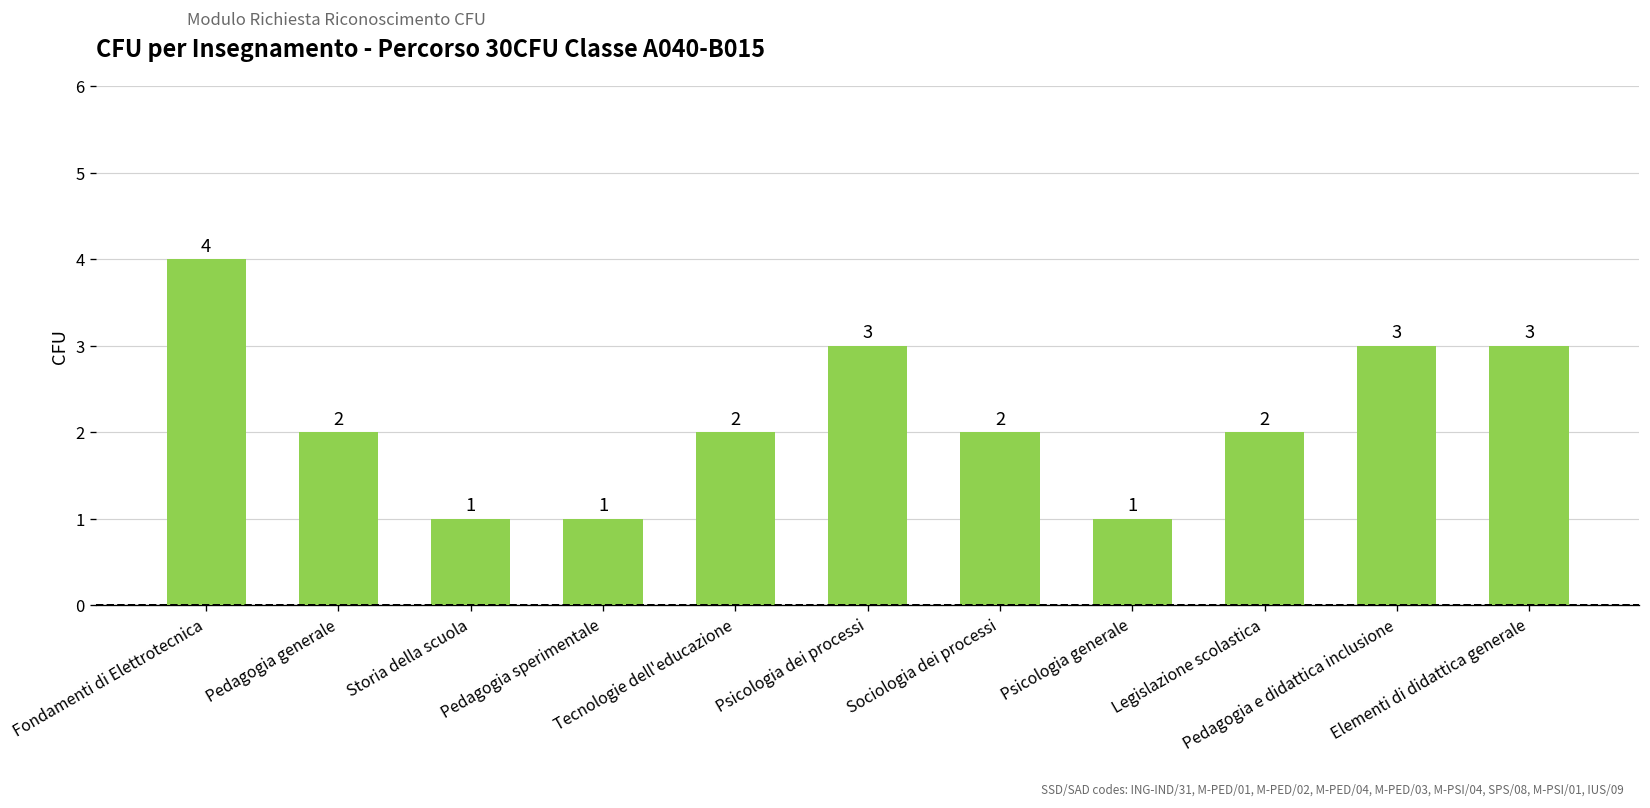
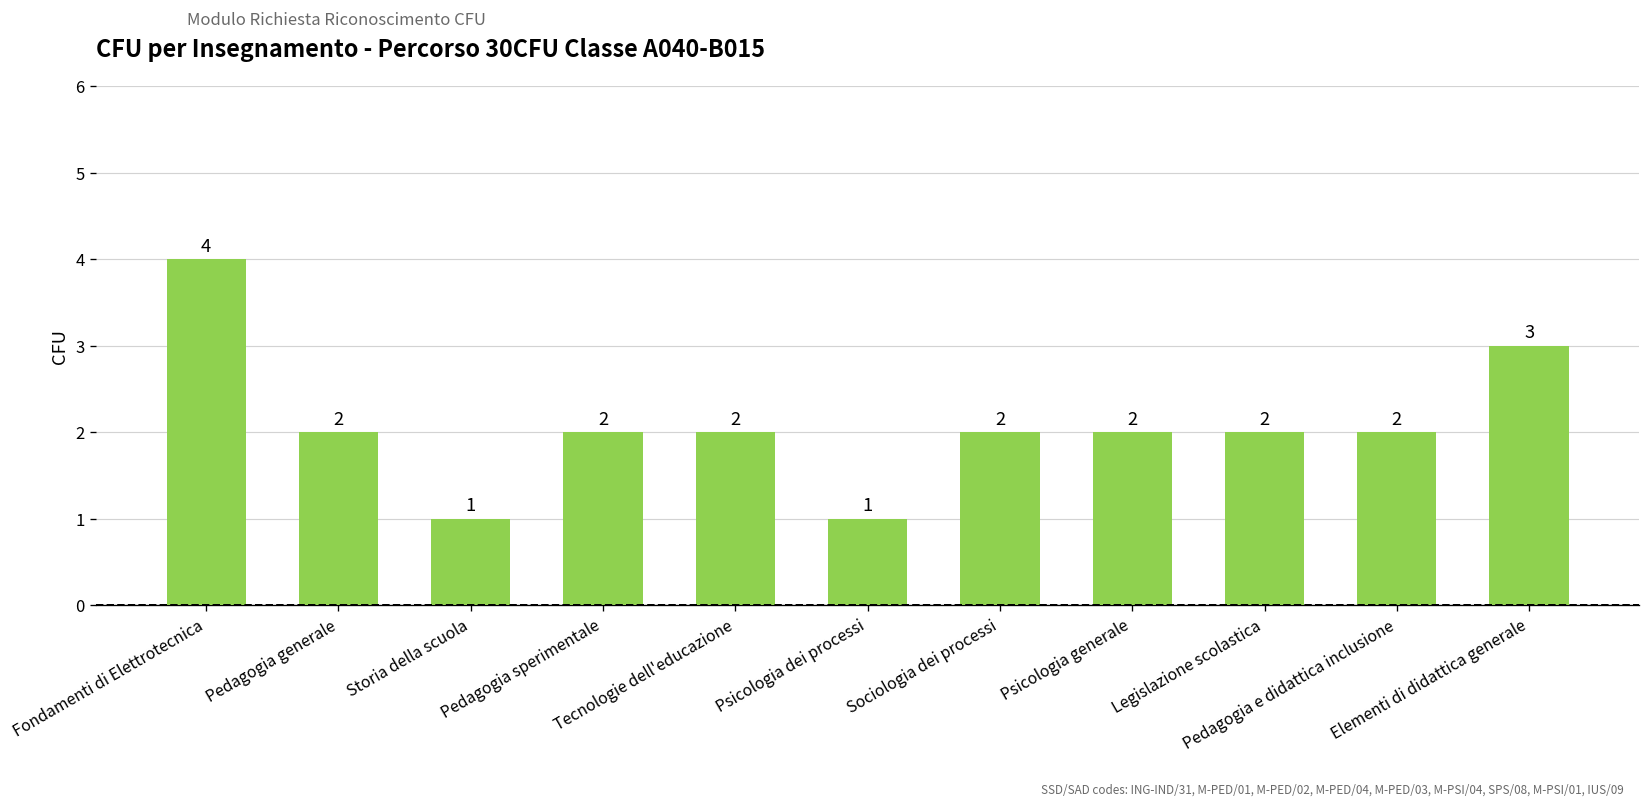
  {
    "Fondamenti di Elettrotecnica": 4,
    "Pedagogia generale": 2,
    "Storia della scuola": 1,
-   "Pedagogia sperimentale": 1,
+   "Pedagogia sperimentale": 2,
    "Tecnologie dell'educazione": 2,
-   "Psicologia dei processi": 3,
+   "Psicologia dei processi": 1,
    "Sociologia dei processi": 2,
-   "Psicologia generale": 1,
+   "Psicologia generale": 2,
    "Legislazione scolastica": 2,
-   "Pedagogia e didattica inclusione": 3,
+   "Pedagogia e didattica inclusione": 2,
    "Elementi di didattica generale": 3
  }
